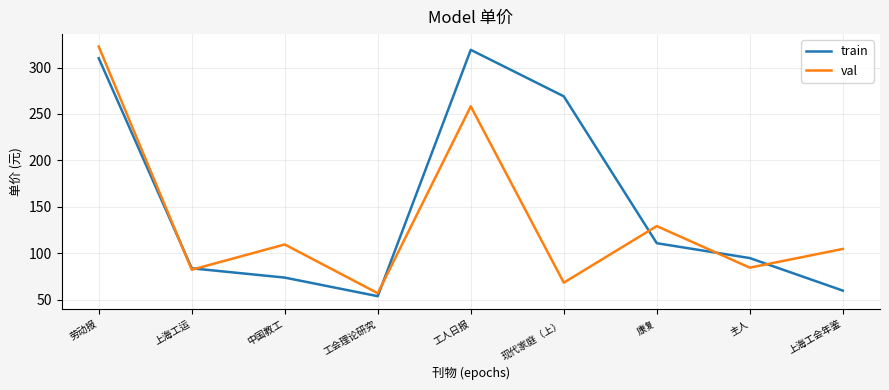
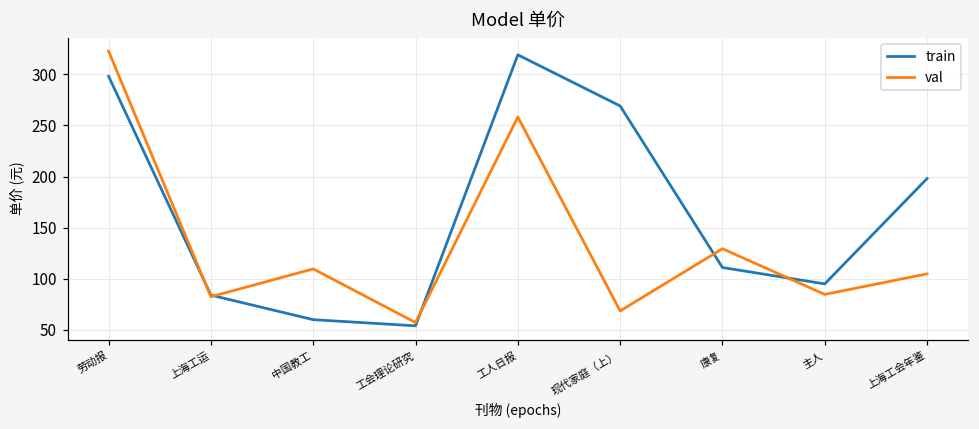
  {
    "train": {
-     "劳动报": 310,
-     "中国教工": 70,
+     "劳动报": 300,
+     "中国教工": 60,
      "工会理论研究": 50,
      "工人日报": 320,
      "现代家庭（上）": 270,
      "康复": 110,
      "主人": 100,
-     "上海工会年鉴": 60
+     "上海工会年鉴": 200
    },
    "val": {
      "劳动报": 320,
      "中国教工": 110,
      "工会理论研究": 60,
      "工人日报": 260,
      "现代家庭（上）": 70,
      "康复": 130,
      "主人": 80,
      "上海工会年鉴": 100
    }
  }
